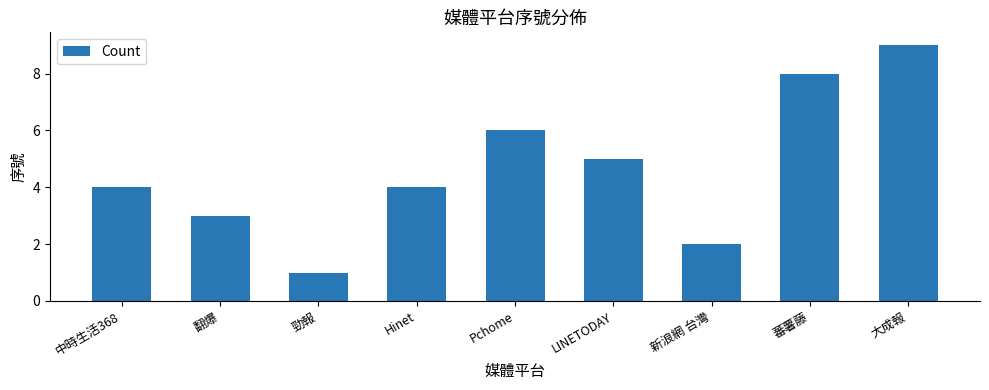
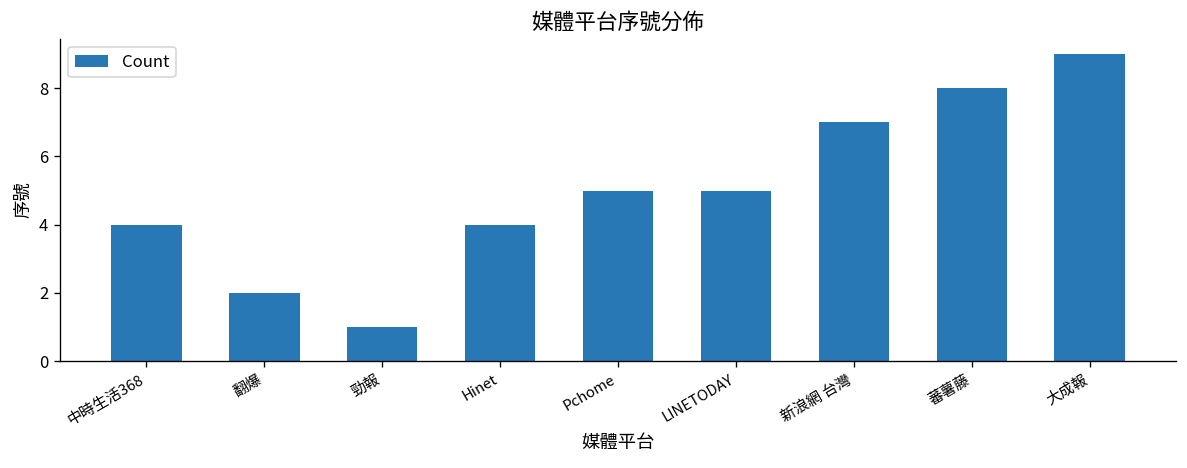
  {
    "中時生活368": 4,
-   "翻爆": 3,
+   "翻爆": 2,
    "勁報": 1,
    "Hinet": 4,
-   "Pchome": 6,
+   "Pchome": 5,
    "LINETODAY": 5,
-   "新浪網 台灣": 2,
+   "新浪網 台灣": 7,
    "蕃薯藤": 8,
    "大成報": 9
  }
